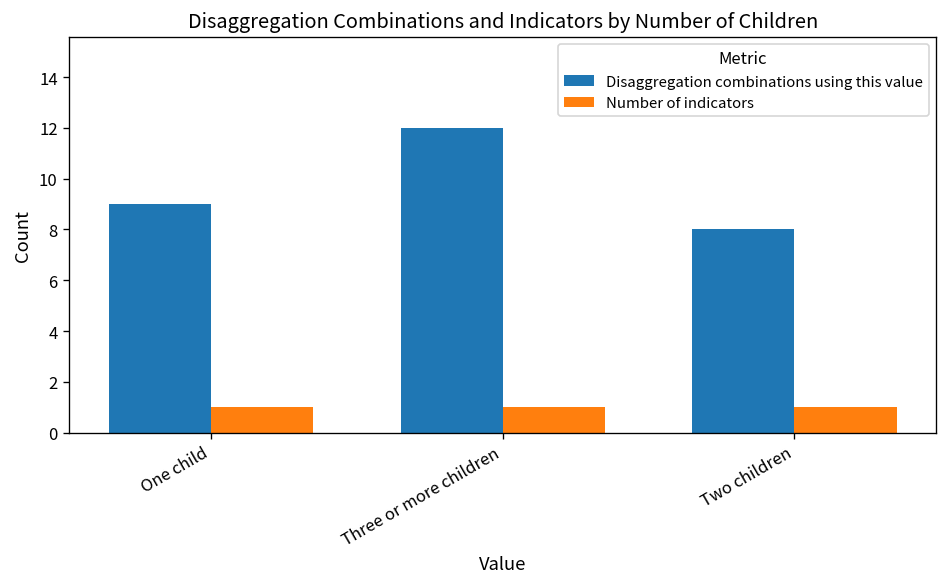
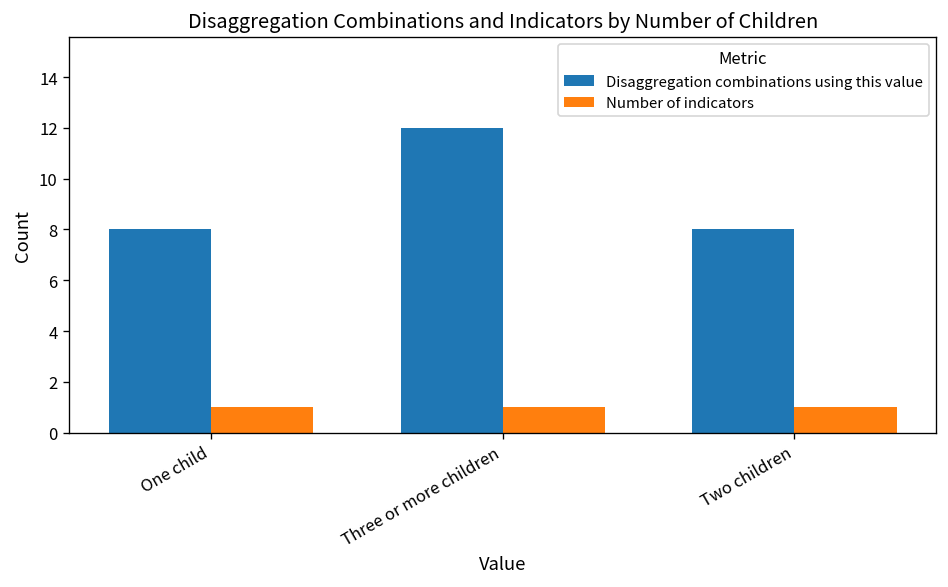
  {
    "Disaggregation combinations using this value": {
-     "One child": 9,
+     "One child": 8,
      "Three or more children": 12,
      "Two children": 8
    },
    "Number of indicators": {
      "One child": 1,
      "Three or more children": 1,
      "Two children": 1
    }
  }
